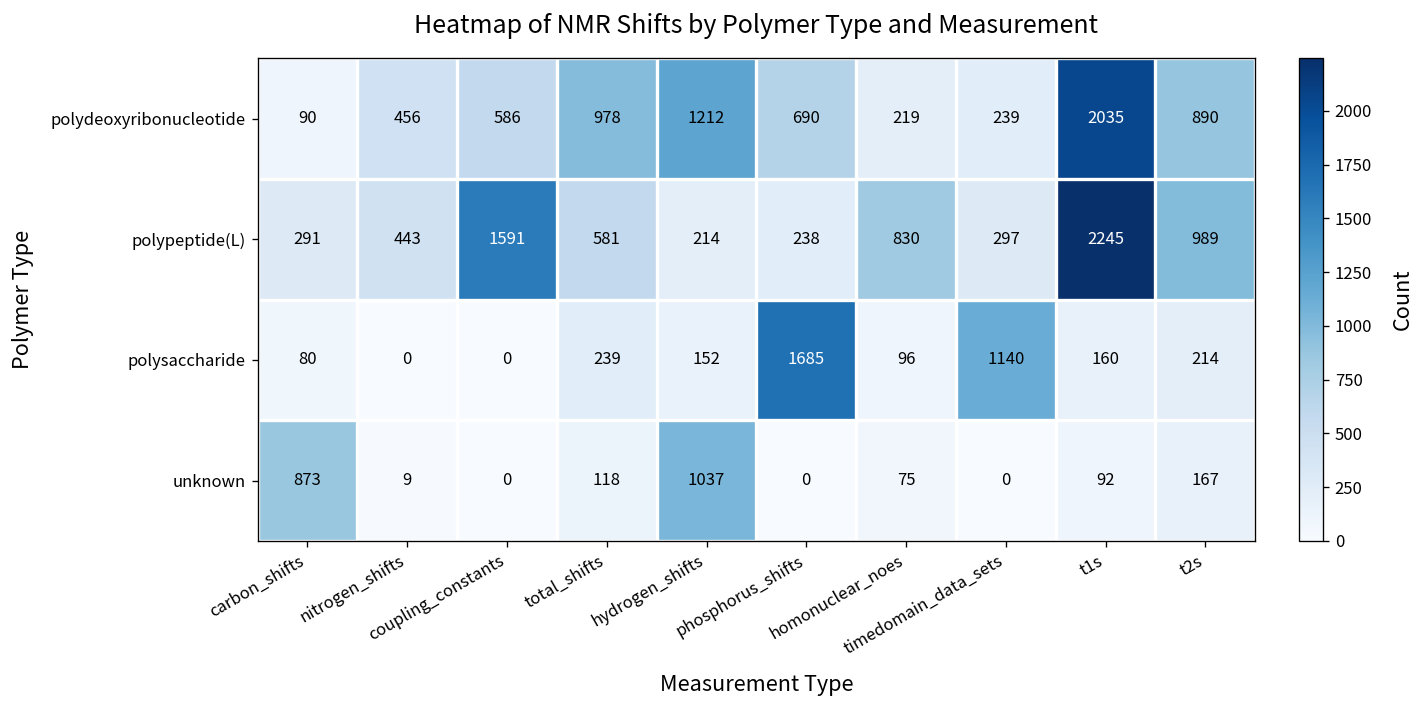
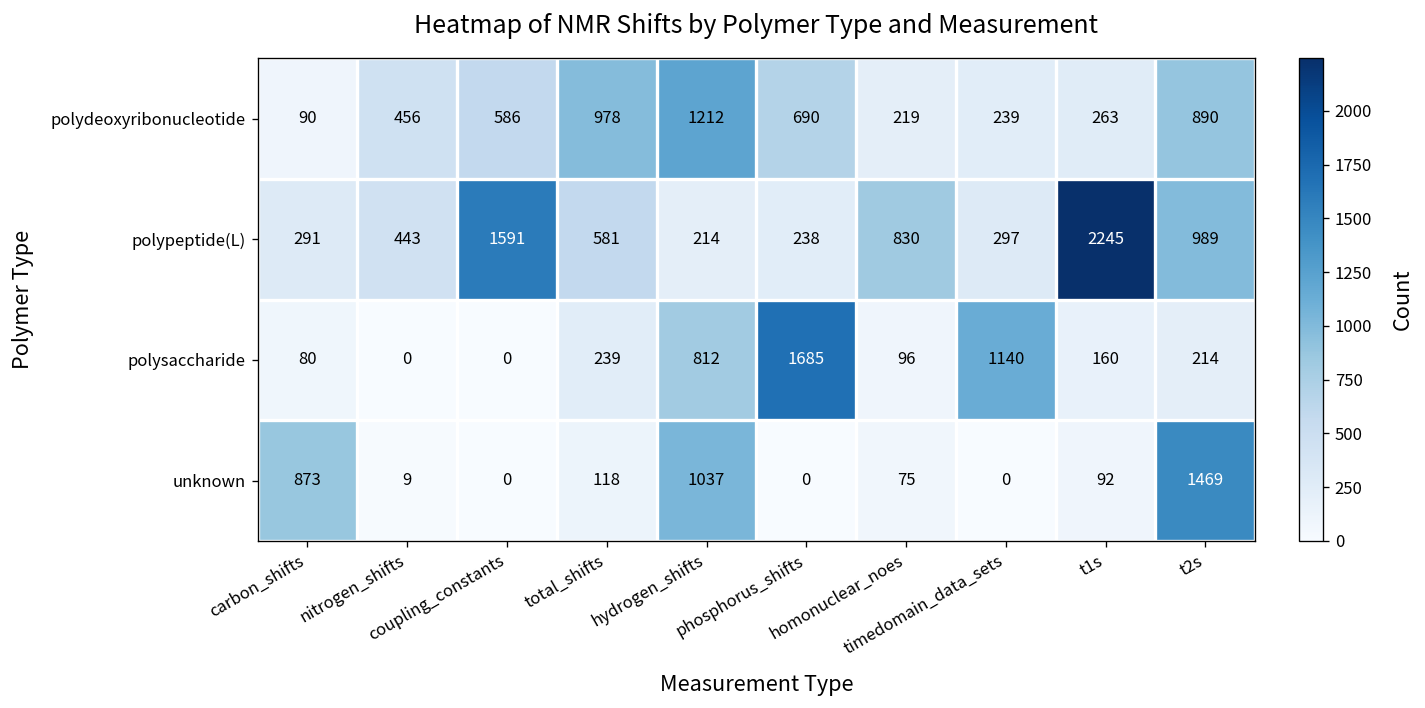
  {
    "polydeoxyribonucleotide": {
      "carbon_shifts": 90,
      "nitrogen_shifts": 456,
      "coupling_constants": 586,
      "total_shifts": 978,
      "hydrogen_shifts": 1212,
      "phosphorus_shifts": 690,
      "homonuclear_noes": 219,
      "timedomain_data_sets": 239,
-     "t1s": 2035,
+     "t1s": 263,
      "t2s": 890
    },
    "polypeptide(L)": {
      "carbon_shifts": 291,
      "nitrogen_shifts": 443,
      "coupling_constants": 1591,
      "total_shifts": 581,
      "hydrogen_shifts": 214,
      "phosphorus_shifts": 238,
      "homonuclear_noes": 830,
      "timedomain_data_sets": 297,
      "t1s": 2245,
      "t2s": 989
    },
    "polysaccharide": {
      "carbon_shifts": 80,
      "nitrogen_shifts": 0,
      "coupling_constants": 0,
      "total_shifts": 239,
-     "hydrogen_shifts": 152,
+     "hydrogen_shifts": 812,
      "phosphorus_shifts": 1685,
      "homonuclear_noes": 96,
      "timedomain_data_sets": 1140,
      "t1s": 160,
      "t2s": 214
    },
    "unknown": {
      "carbon_shifts": 873,
      "nitrogen_shifts": 9,
      "coupling_constants": 0,
      "total_shifts": 118,
      "hydrogen_shifts": 1037,
      "phosphorus_shifts": 0,
      "homonuclear_noes": 75,
      "timedomain_data_sets": 0,
      "t1s": 92,
-     "t2s": 167
+     "t2s": 1469
    }
  }
